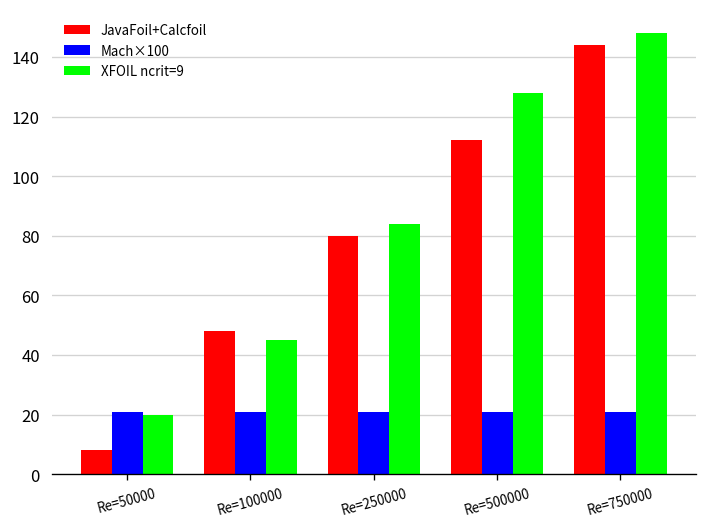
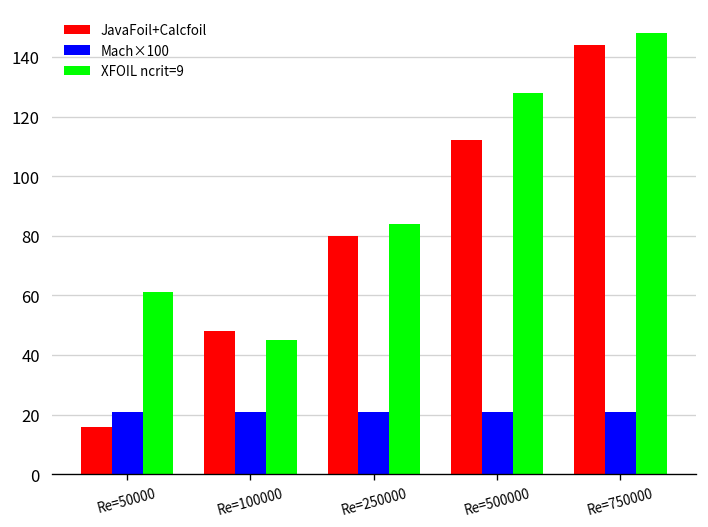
  {
    "JavaFoil+Calcfoil": {
-     "Re=50000": 8,
+     "Re=50000": 16,
      "Re=100000": 48,
      "Re=250000": 80,
      "Re=500000": 112,
      "Re=750000": 144
    },
    "Mach×100": {
      "Re=50000": 21,
      "Re=100000": 21,
      "Re=250000": 21,
      "Re=500000": 21,
      "Re=750000": 21
    },
    "XFOIL ncrit=9": {
-     "Re=50000": 20,
+     "Re=50000": 61,
      "Re=100000": 45,
      "Re=250000": 84,
      "Re=500000": 128,
      "Re=750000": 148
    }
  }
